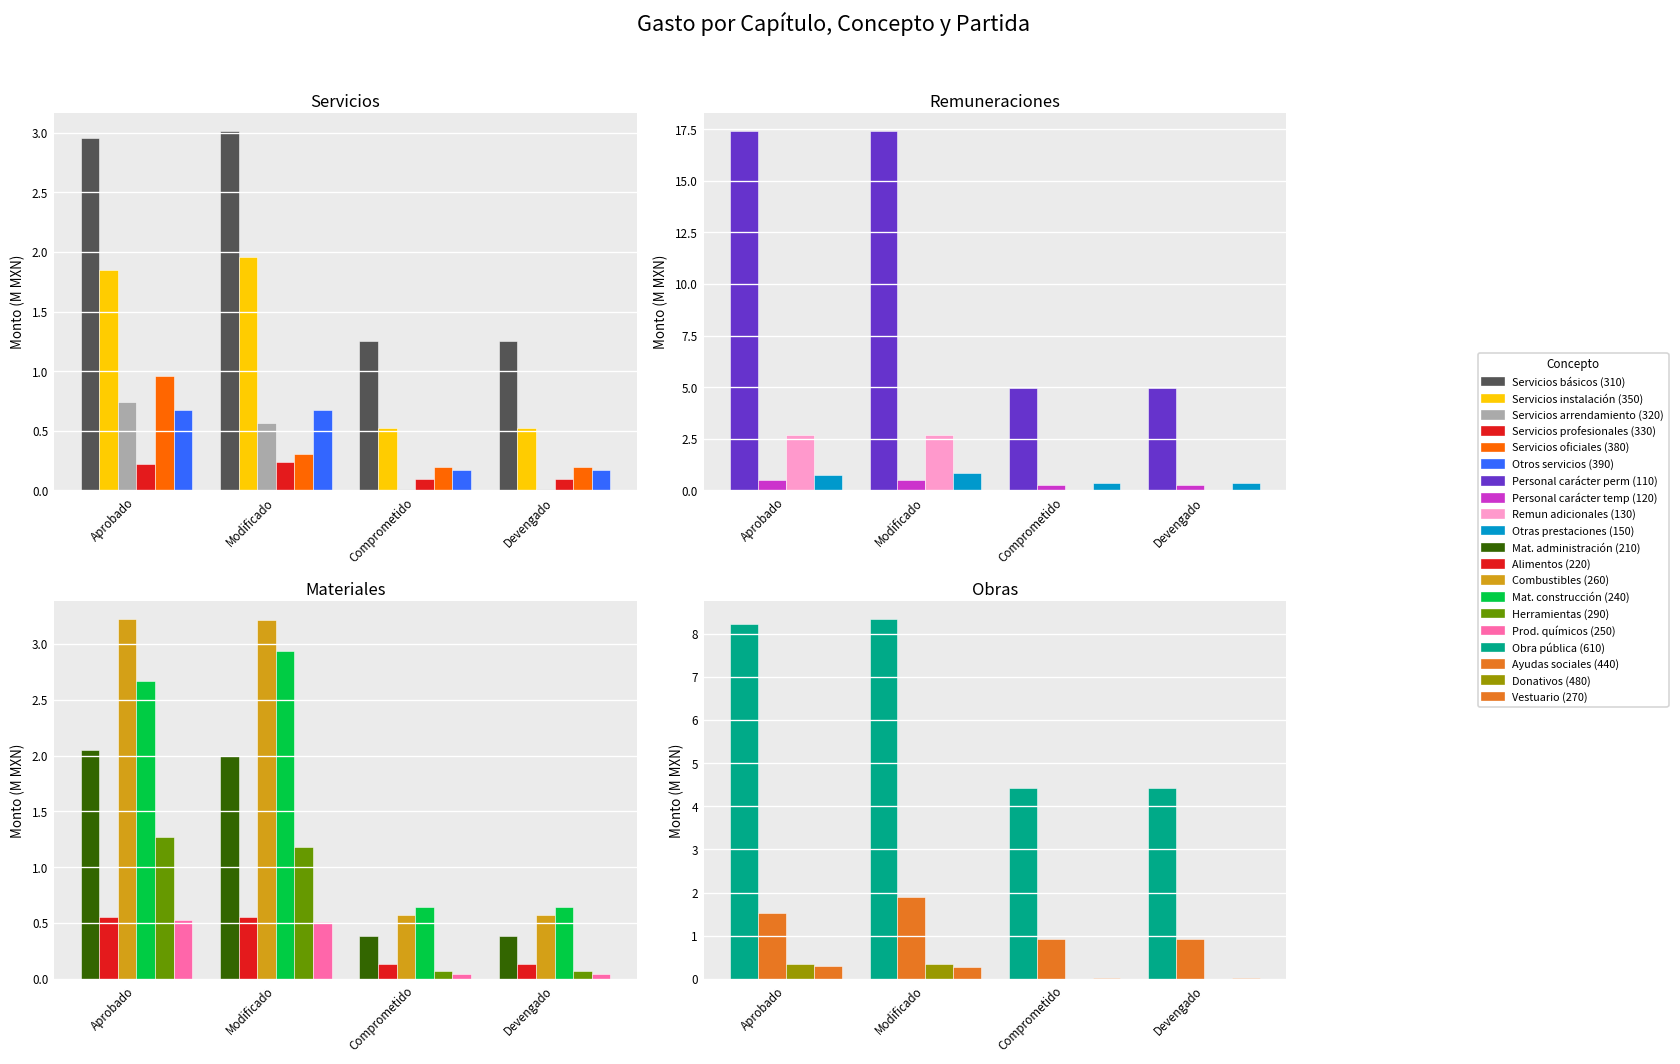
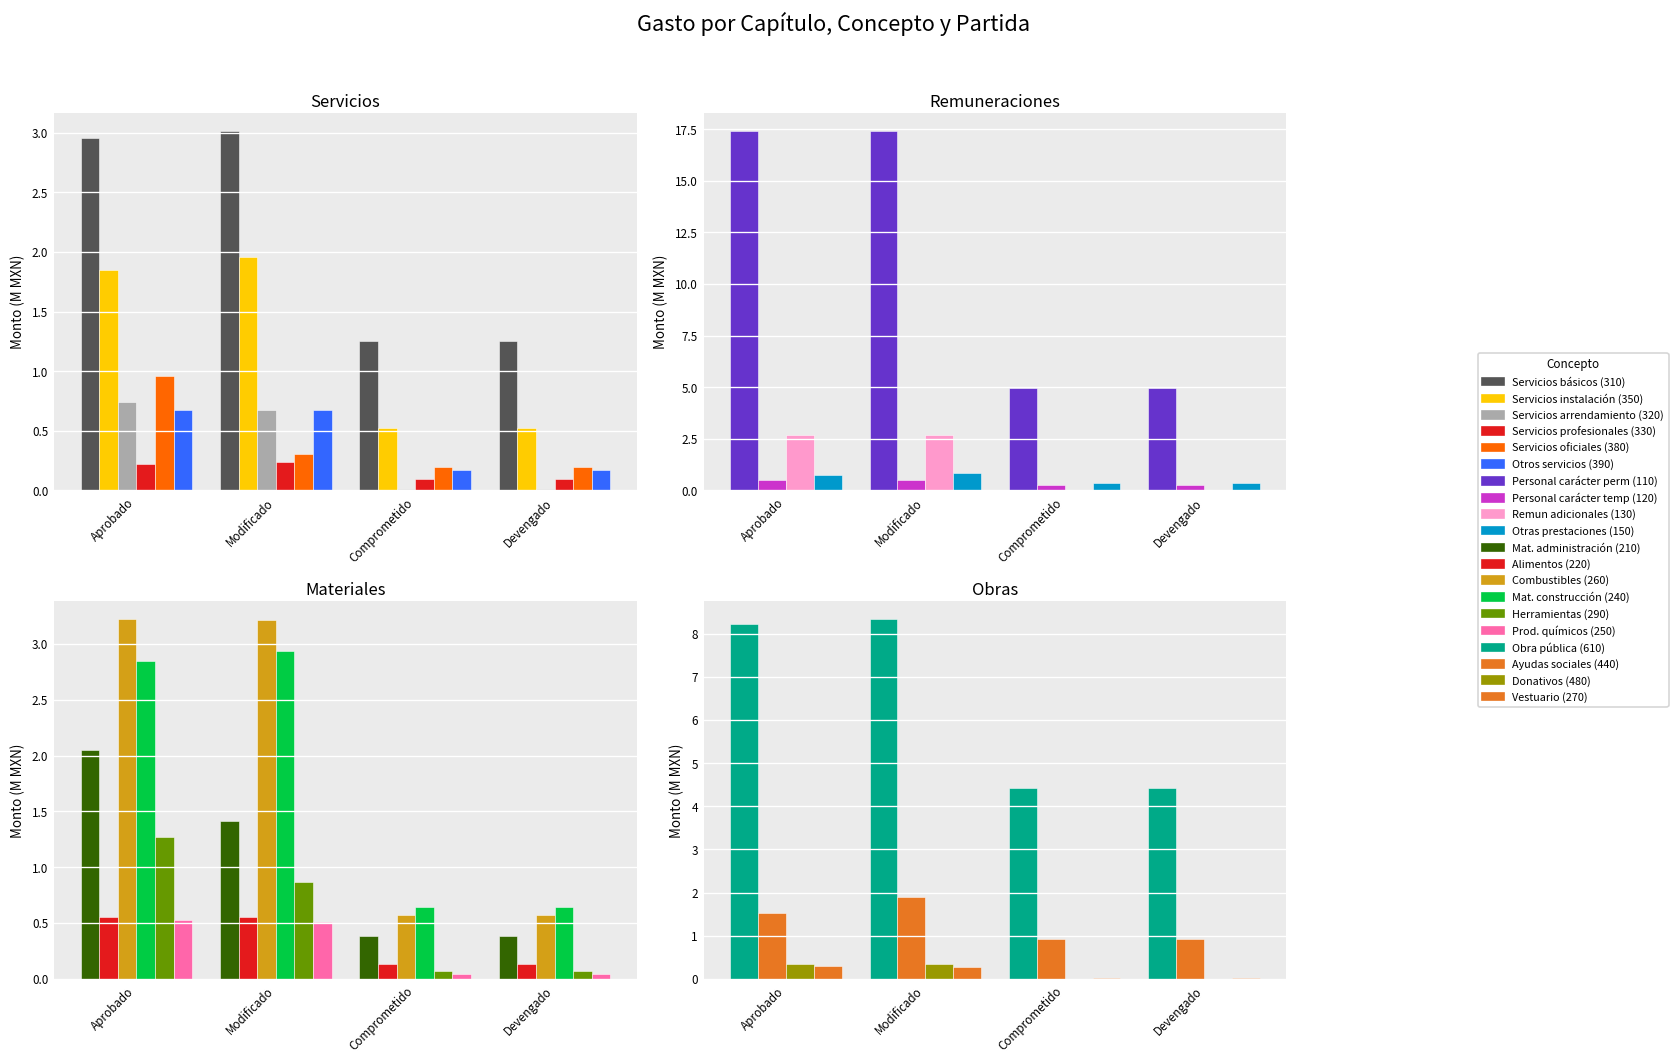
  {
    "Servicios": {
      "Servicios básicos (310)": {
        "Aprobado": 3.0,
        "Modificado": 3.0,
        "Comprometido": 1.3,
        "Devengado": 1.3
      },
      "Servicios instalación (350)": {
        "Aprobado": 1.8,
        "Modificado": 2.0,
        "Comprometido": 0.5,
        "Devengado": 0.5
      },
      "Servicios arrendamiento (320)": {
        "Aprobado": 0.7,
-       "Modificado": 0.6
+       "Modificado": 0.7
      },
      "Servicios profesionales (330)": {
        "Aprobado": 0.2,
        "Modificado": 0.2,
        "Comprometido": 0.1,
        "Devengado": 0.1
      },
      "Servicios oficiales (380)": {
        "Aprobado": 1.0,
        "Modificado": 0.3,
        "Comprometido": 0.2,
        "Devengado": 0.2
      },
      "Otros servicios (390)": {
        "Aprobado": 0.7,
        "Modificado": 0.7,
        "Comprometido": 0.2,
        "Devengado": 0.2
      }
    },
    "Remuneraciones": {
      "Personal carácter perm (110)": {
        "Aprobado": 17.4,
        "Modificado": 17.4,
        "Comprometido": 5.0,
        "Devengado": 5.0
      },
      "Personal carácter temp (120)": {
        "Aprobado": 0.5,
        "Modificado": 0.5,
        "Comprometido": 0.3,
        "Devengado": 0.3
      },
      "Remun adicionales (130)": {
        "Aprobado": 2.7,
        "Modificado": 2.7
      },
      "Otras prestaciones (150)": {
        "Aprobado": 0.7,
        "Modificado": 0.9,
        "Comprometido": 0.4,
        "Devengado": 0.4
      }
    },
    "Materiales": {
      "Mat. administración (210)": {
        "Aprobado": 2.0,
-       "Modificado": 2.0,
+       "Modificado": 1.4,
        "Comprometido": 0.4,
        "Devengado": 0.4
      },
      "Alimentos (220)": {
        "Aprobado": 0.6,
        "Modificado": 0.6,
        "Comprometido": 0.1,
        "Devengado": 0.1
      },
      "Combustibles (260)": {
        "Aprobado": 3.2,
        "Modificado": 3.2,
        "Comprometido": 0.6,
        "Devengado": 0.6
      },
      "Mat. construcción (240)": {
-       "Aprobado": 2.7,
+       "Aprobado": 2.8,
        "Modificado": 2.9,
        "Comprometido": 0.6,
        "Devengado": 0.6
      },
      "Herramientas (290)": {
        "Aprobado": 1.3,
-       "Modificado": 1.2,
+       "Modificado": 0.9,
        "Comprometido": 0.1,
        "Devengado": 0.1
      },
      "Prod. químicos (250)": {
        "Aprobado": 0.5,
        "Modificado": 0.5,
        "Comprometido": 0.0,
        "Devengado": 0.0
      }
    },
    "Obras": {
      "Obra pública (610)": {
        "Aprobado": 8.2,
        "Modificado": 8.3,
        "Comprometido": 4.4,
        "Devengado": 4.4
      },
      "Donativos (480)": {
        "Aprobado": 0.3,
        "Modificado": 0.3,
        "Comprometido": 0.0,
        "Devengado": 0.0
      }
    }
  }
